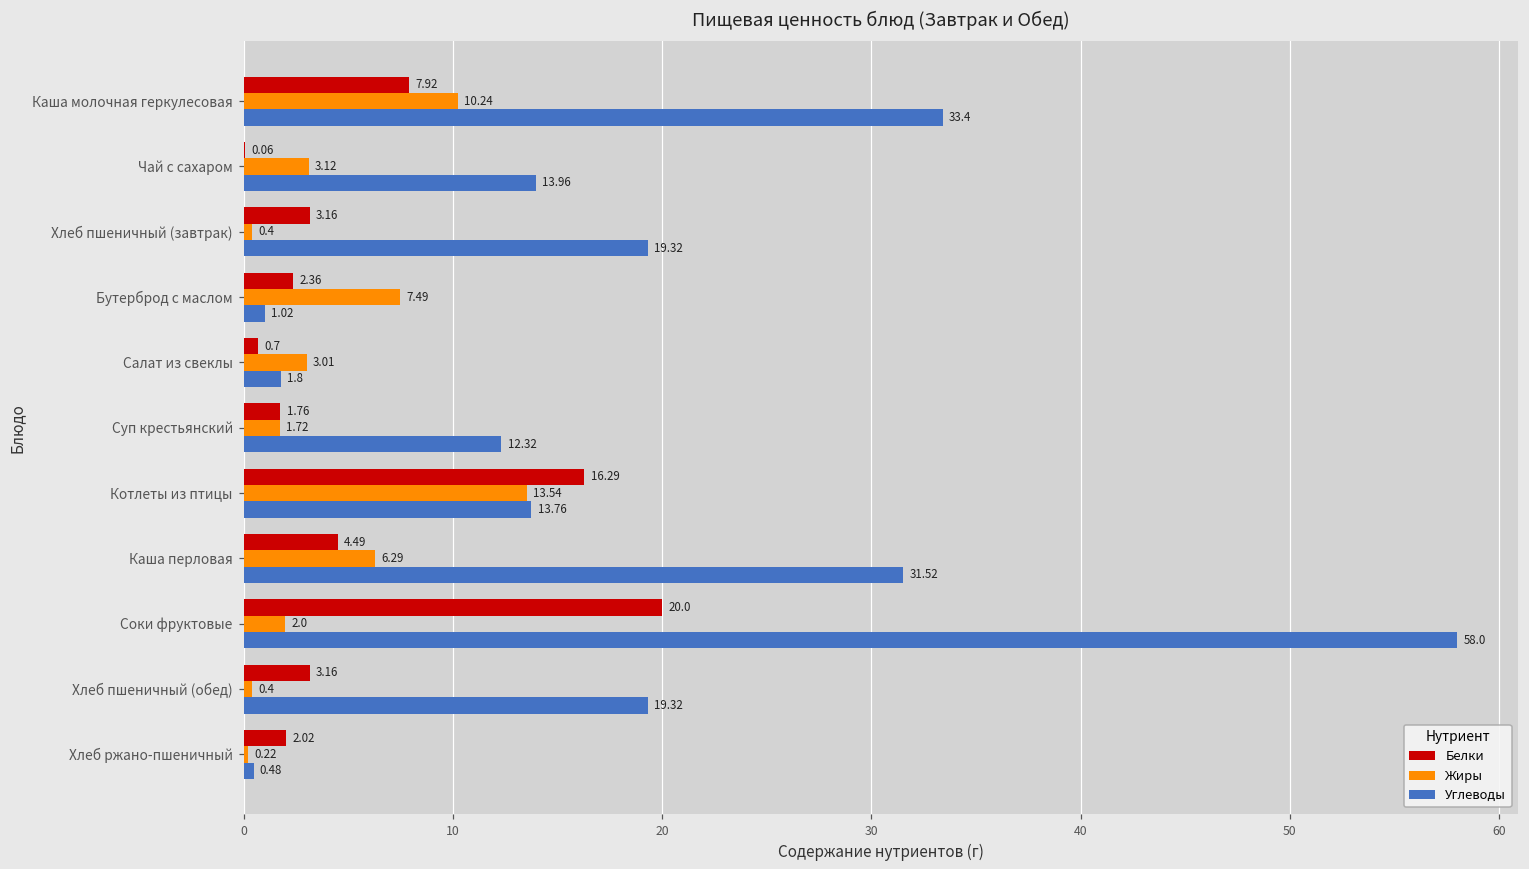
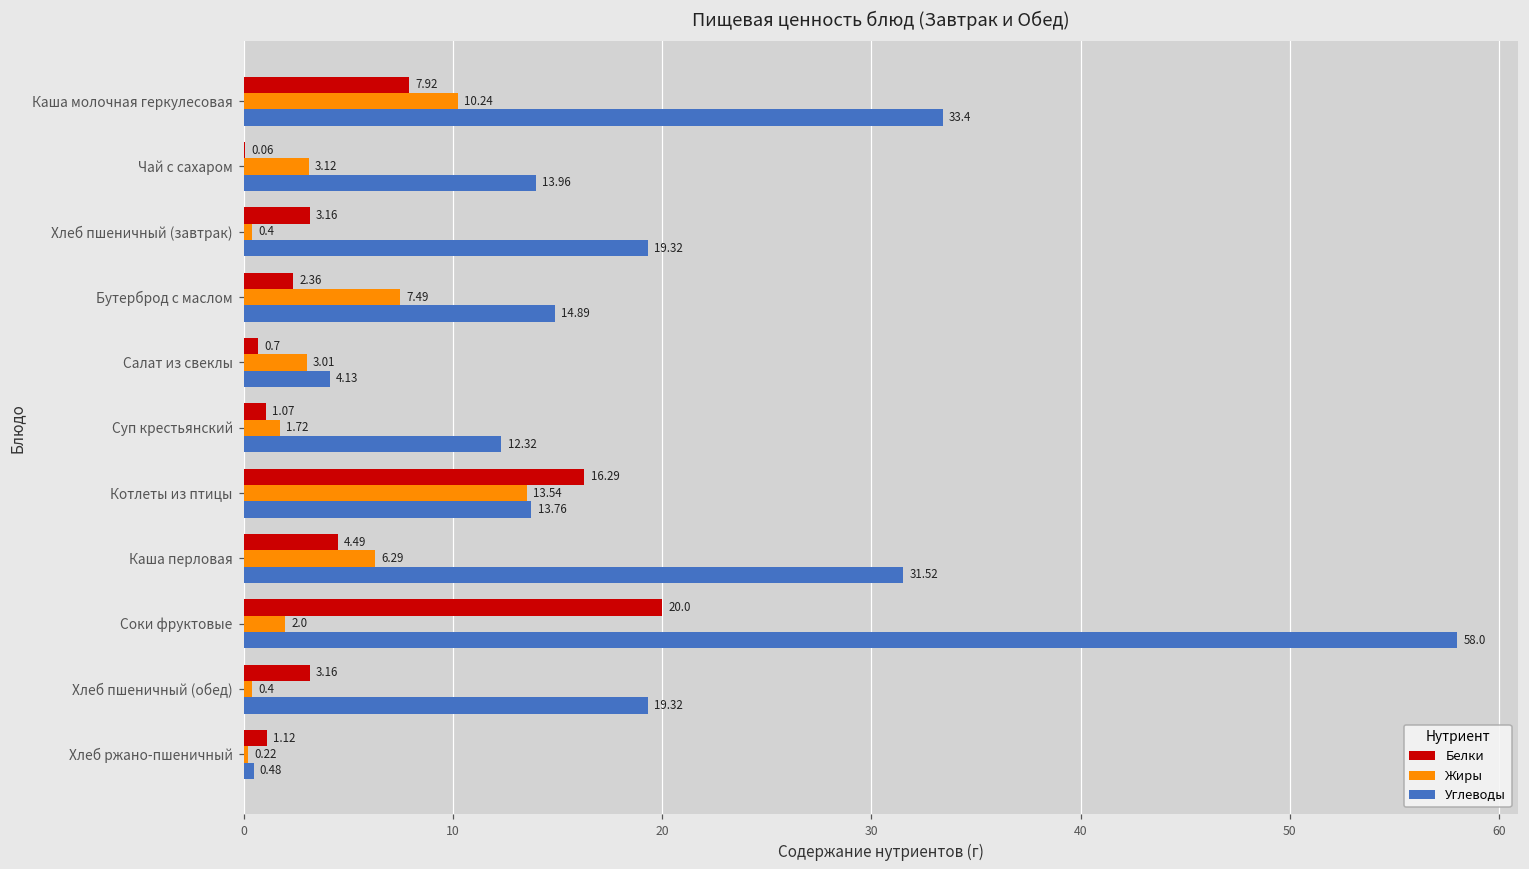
  {
    "Белки": {
      "Каша молочная геркулесовая": 7.92,
      "Чай с сахаром": 0.06,
      "Хлеб пшеничный (завтрак)": 3.16,
      "Бутерброд с маслом": 2.36,
      "Салат из свеклы": 0.7,
-     "Суп крестьянский": 1.76,
+     "Суп крестьянский": 1.07,
      "Котлеты из птицы": 16.29,
      "Каша перловая": 4.49,
      "Соки фруктовые": 20.0,
      "Хлеб пшеничный (обед)": 3.16,
-     "Хлеб ржано-пшеничный": 2.02
+     "Хлеб ржано-пшеничный": 1.12
    },
    "Жиры": {
      "Каша молочная геркулесовая": 10.24,
      "Чай с сахаром": 3.12,
      "Хлеб пшеничный (завтрак)": 0.4,
      "Бутерброд с маслом": 7.49,
      "Салат из свеклы": 3.01,
      "Суп крестьянский": 1.72,
      "Котлеты из птицы": 13.54,
      "Каша перловая": 6.29,
      "Соки фруктовые": 2.0,
      "Хлеб пшеничный (обед)": 0.4,
      "Хлеб ржано-пшеничный": 0.22
    },
    "Углеводы": {
      "Каша молочная геркулесовая": 33.4,
      "Чай с сахаром": 13.96,
      "Хлеб пшеничный (завтрак)": 19.32,
-     "Бутерброд с маслом": 1.02,
-     "Салат из свеклы": 1.8,
+     "Бутерброд с маслом": 14.89,
+     "Салат из свеклы": 4.13,
      "Суп крестьянский": 12.32,
      "Котлеты из птицы": 13.76,
      "Каша перловая": 31.52,
      "Соки фруктовые": 58.0,
      "Хлеб пшеничный (обед)": 19.32,
      "Хлеб ржано-пшеничный": 0.48
    }
  }
